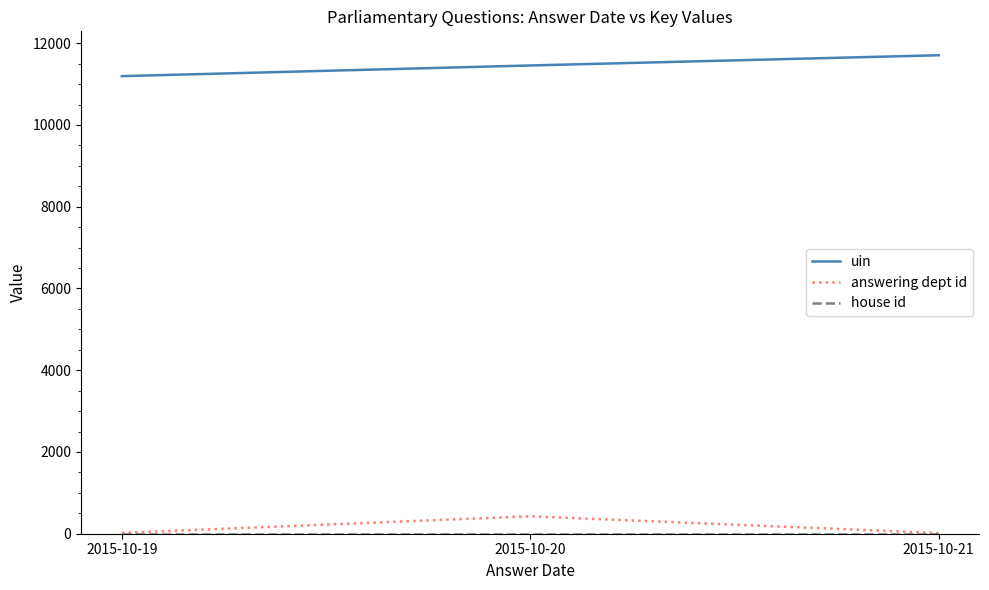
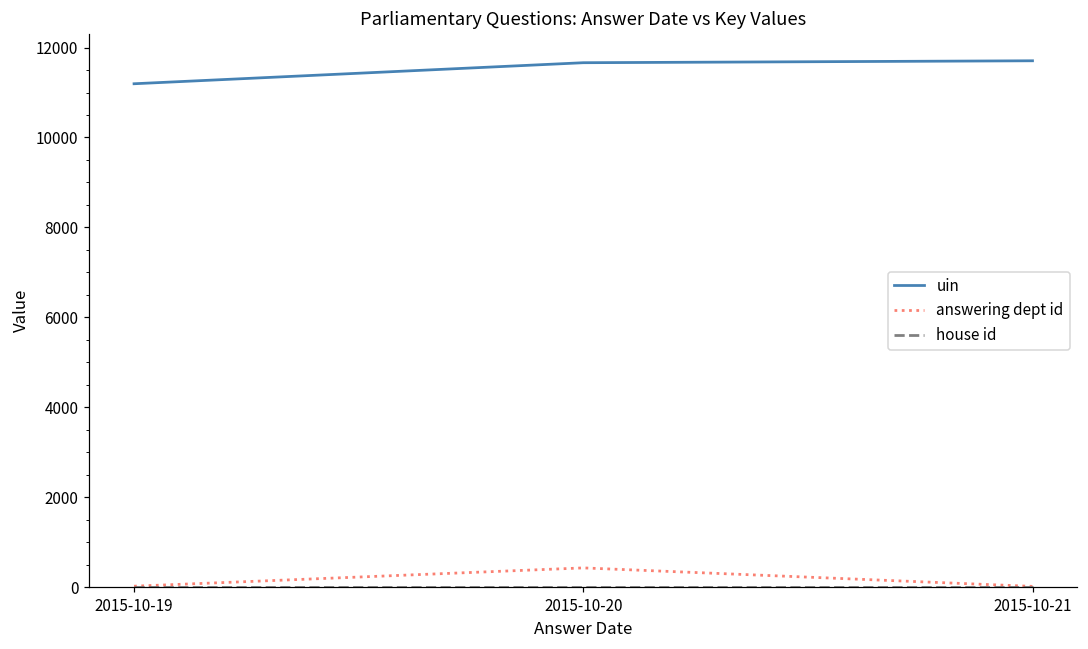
  {
    "uin": {
      "2015-10-19": 11200,
-     "2015-10-20": 11500,
+     "2015-10-20": 11700,
      "2015-10-21": 11700
    },
    "answering dept id": {
      "2015-10-20": 400
    },
    "house id": {
      "2015-10-20": 0
    }
  }
